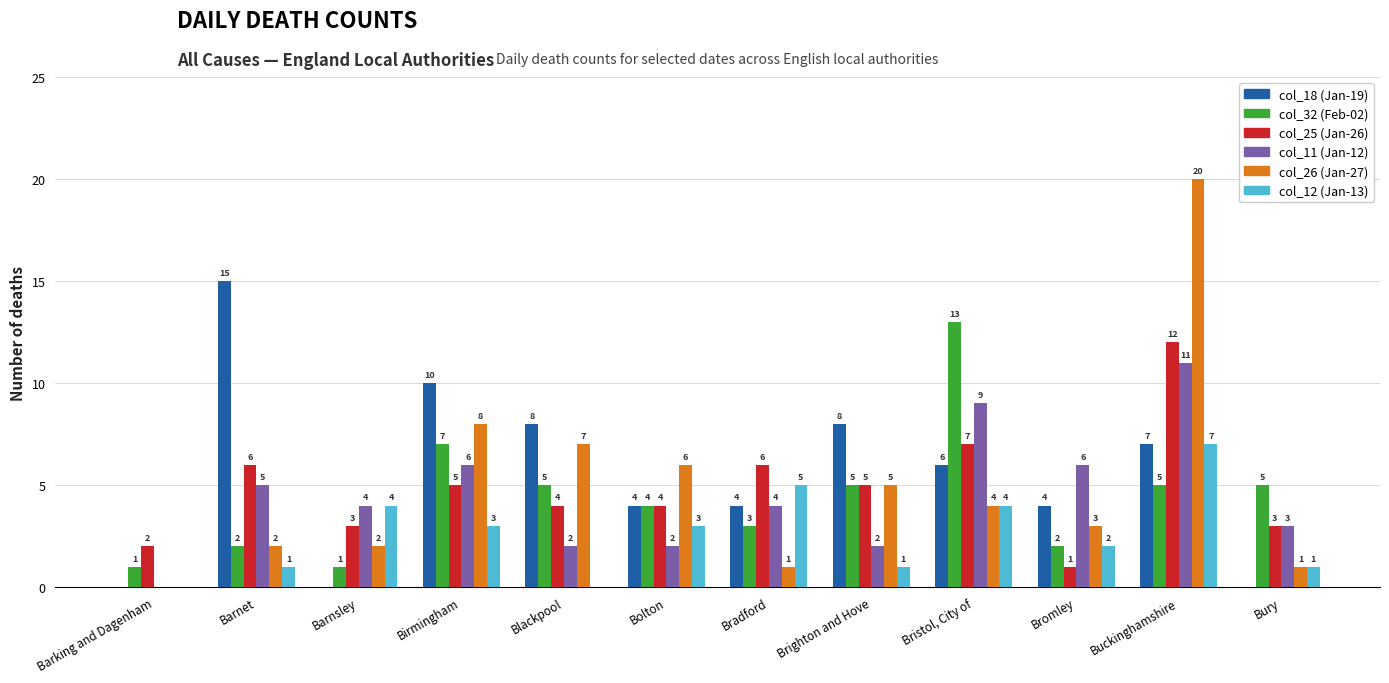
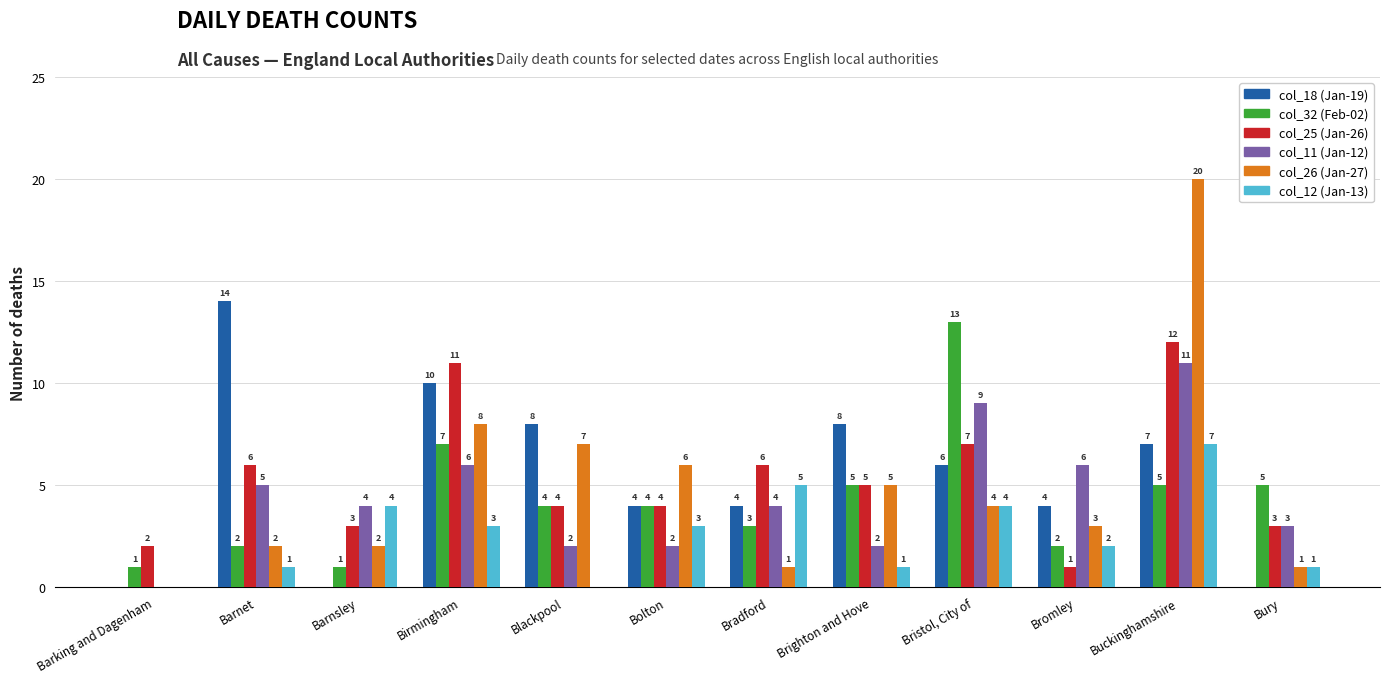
  {
    "col_18 (Jan-19)": {
-     "Barnet": 15,
+     "Barnet": 14,
      "Birmingham": 10,
      "Blackpool": 8,
      "Bolton": 4,
      "Bradford": 4,
      "Brighton and Hove": 8,
      "Bristol, City of": 6,
      "Bromley": 4,
      "Buckinghamshire": 7
    },
    "col_32 (Feb-02)": {
      "Barking and Dagenham": 1,
      "Barnet": 2,
      "Barnsley": 1,
      "Birmingham": 7,
-     "Blackpool": 5,
+     "Blackpool": 4,
      "Bolton": 4,
      "Bradford": 3,
      "Brighton and Hove": 5,
      "Bristol, City of": 13,
      "Bromley": 2,
      "Buckinghamshire": 5,
      "Bury": 5
    },
    "col_25 (Jan-26)": {
      "Barking and Dagenham": 2,
      "Barnet": 6,
      "Barnsley": 3,
-     "Birmingham": 5,
+     "Birmingham": 11,
      "Blackpool": 4,
      "Bolton": 4,
      "Bradford": 6,
      "Brighton and Hove": 5,
      "Bristol, City of": 7,
      "Bromley": 1,
      "Buckinghamshire": 12,
      "Bury": 3
    },
    "col_11 (Jan-12)": {
      "Barnet": 5,
      "Barnsley": 4,
      "Birmingham": 6,
      "Blackpool": 2,
      "Bolton": 2,
      "Bradford": 4,
      "Brighton and Hove": 2,
      "Bristol, City of": 9,
      "Bromley": 6,
      "Buckinghamshire": 11,
      "Bury": 3
    },
    "col_26 (Jan-27)": {
      "Barnet": 2,
      "Barnsley": 2,
      "Birmingham": 8,
      "Blackpool": 7,
      "Bolton": 6,
      "Bradford": 1,
      "Brighton and Hove": 5,
      "Bristol, City of": 4,
      "Bromley": 3,
      "Buckinghamshire": 20,
      "Bury": 1
    },
    "col_12 (Jan-13)": {
      "Barnet": 1,
      "Barnsley": 4,
      "Birmingham": 3,
      "Bolton": 3,
      "Bradford": 5,
      "Brighton and Hove": 1,
      "Bristol, City of": 4,
      "Bromley": 2,
      "Buckinghamshire": 7,
      "Bury": 1
    }
  }
